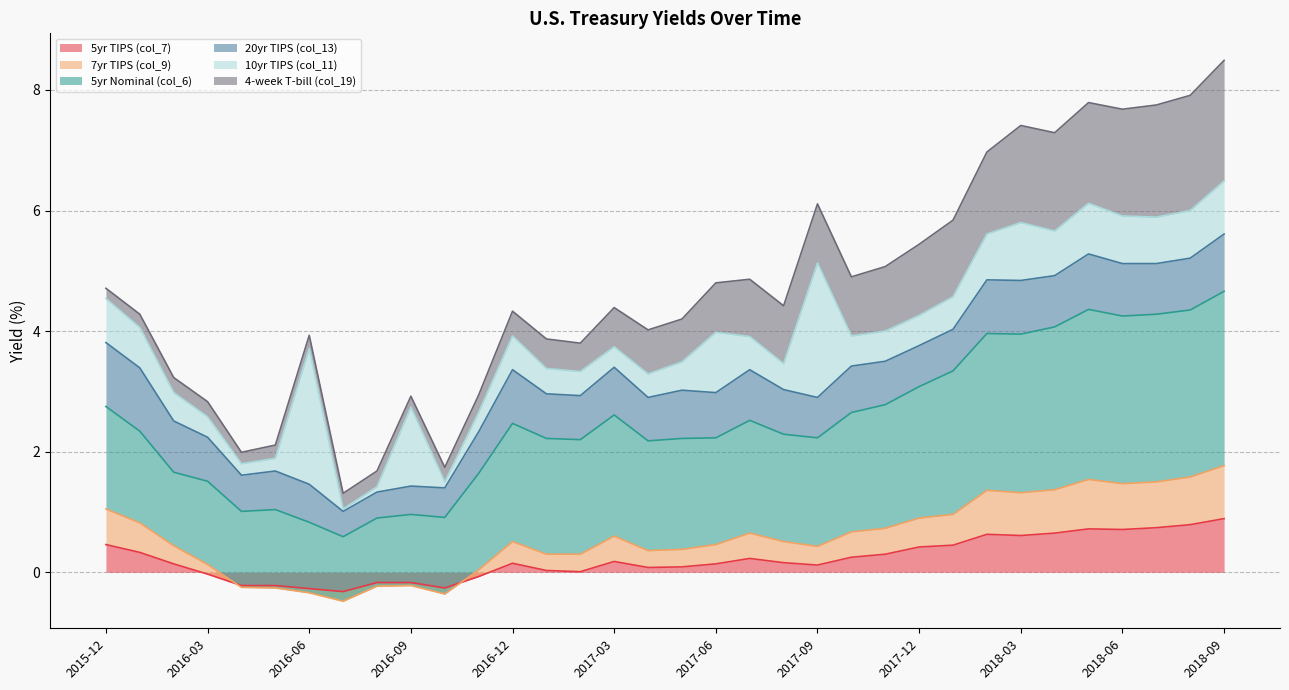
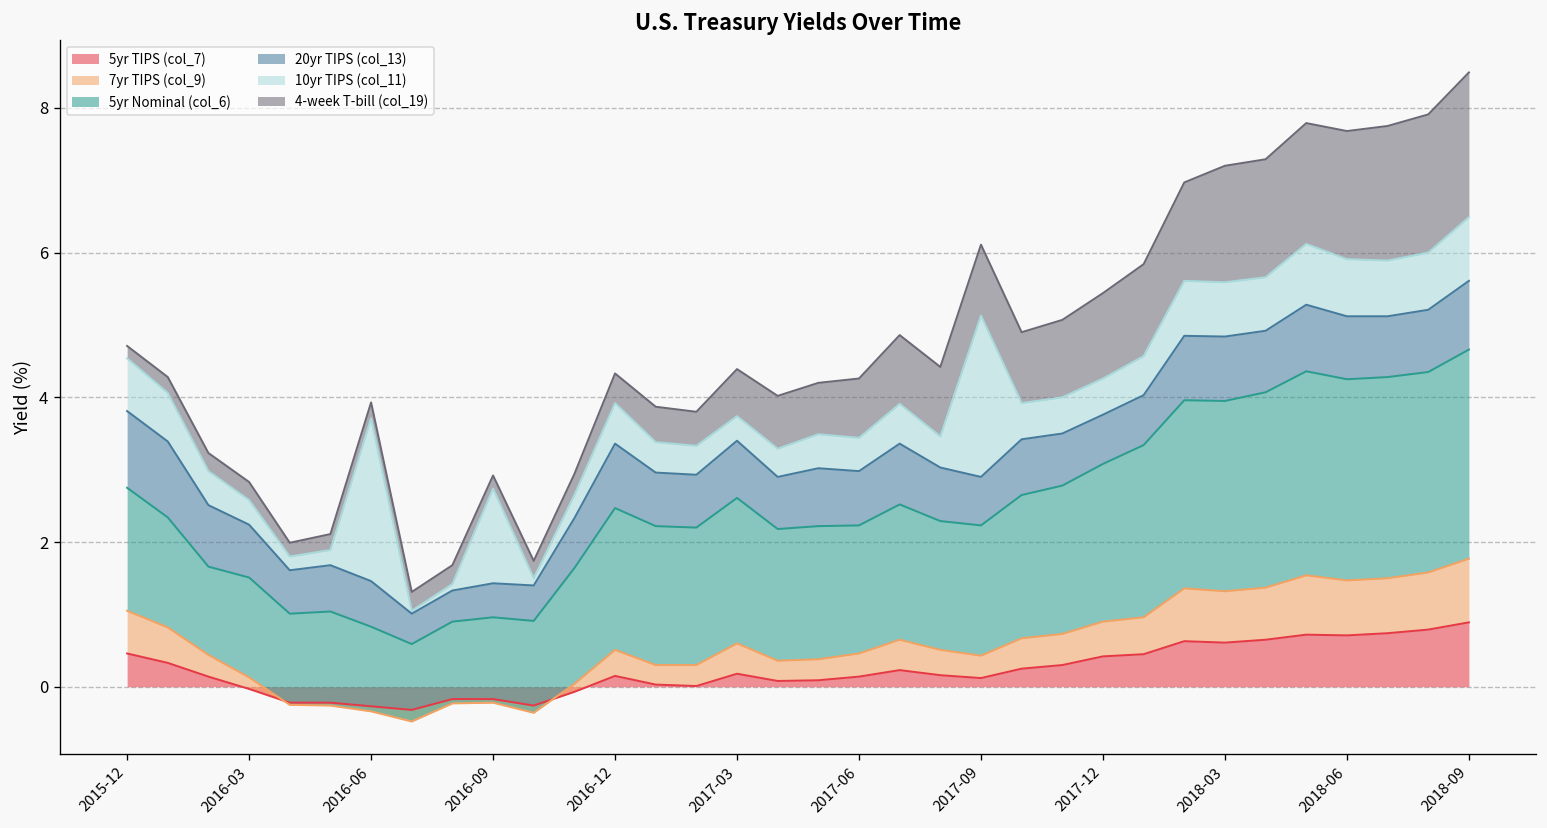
  {
    "10yr TIPS (col_11)": {
      "2015-12": 0.7,
      "2016-03": 0.3,
      "2016-06": 2.3,
      "2016-09": 1.3,
      "2016-12": 0.6,
      "2017-03": 0.3,
-     "2017-06": 1.0,
+     "2017-06": 0.5,
      "2017-09": 2.2,
      "2017-12": 0.5,
-     "2018-03": 1.0,
+     "2018-03": 0.8,
      "2018-06": 0.8,
      "2018-09": 0.9
    }
  }
